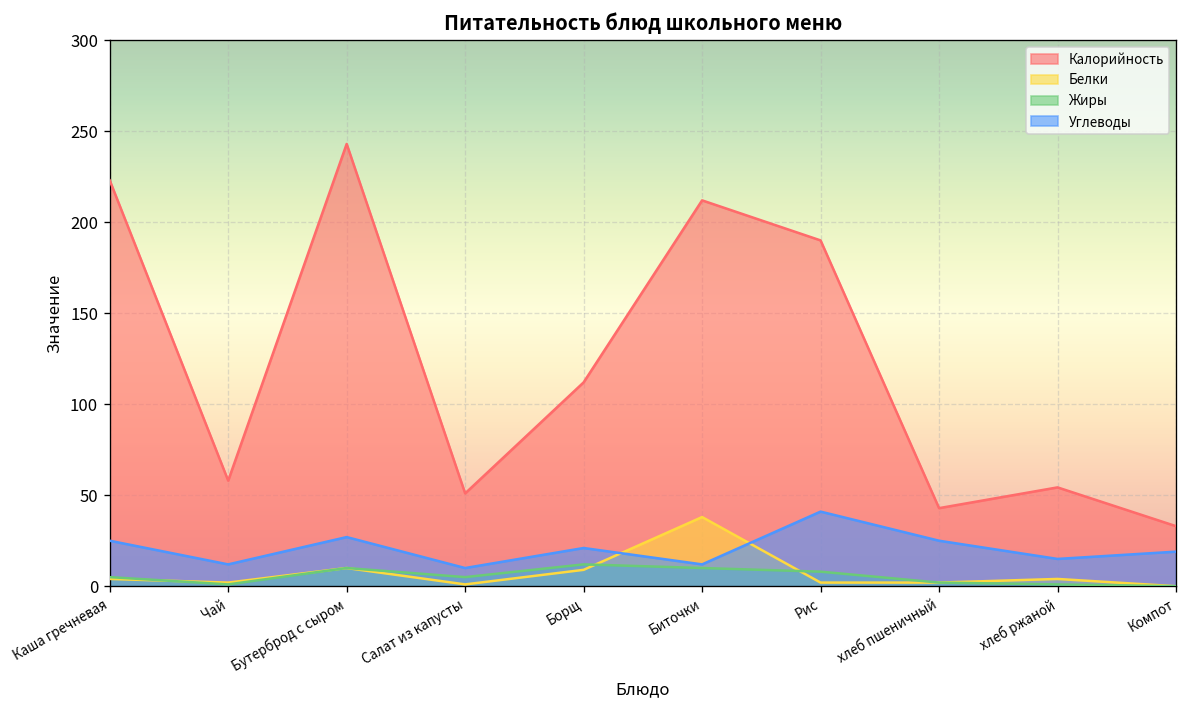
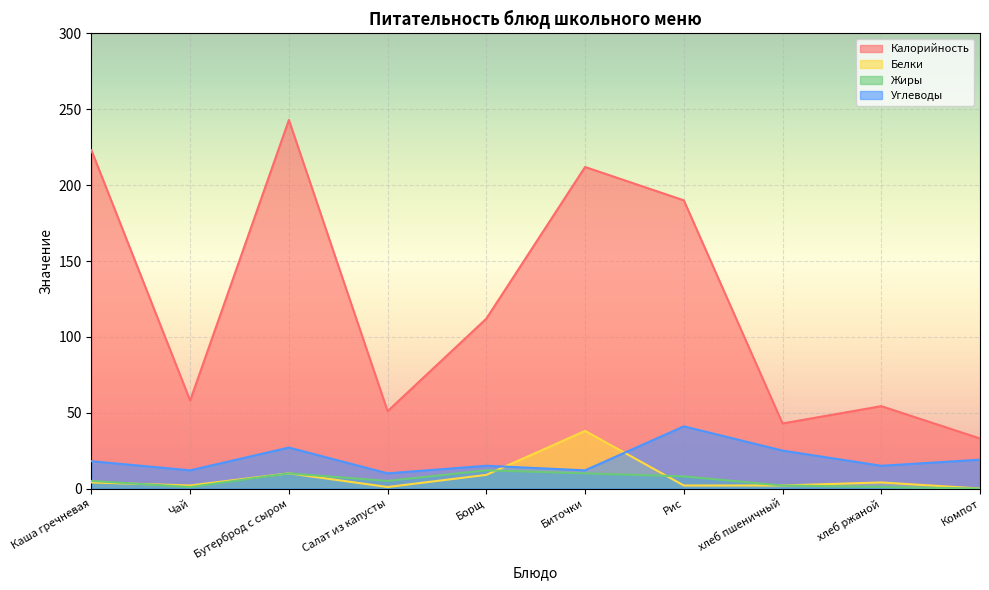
  {
    "Калорийность": {
      "Каша гречневая": 223,
      "Чай": 58,
      "Бутерброд с сыром": 243,
      "Салат из капусты": 51,
      "Борщ": 112,
      "Биточки": 212,
      "Рис": 190,
      "хлеб пшеничный": 43,
      "хлеб ржаной": 54,
      "Компот": 33
    },
    "Белки": {
      "Салат из капусты": 1,
      "Борщ": 9,
      "Биточки": 38,
      "Рис": 2,
      "хлеб ржаной": 4
    },
    "Жиры": {
      "Салат из капусты": 5,
      "Борщ": 12,
      "Биточки": 10,
      "Рис": 8,
      "хлеб ржаной": 1
    },
    "Углеводы": {
-     "Каша гречневая": 25,
+     "Каша гречневая": 18,
      "Чай": 12,
      "Бутерброд с сыром": 27,
      "Салат из капусты": 10,
-     "Борщ": 21,
+     "Борщ": 15,
      "Биточки": 12,
      "Рис": 41,
      "хлеб пшеничный": 25,
      "хлеб ржаной": 15,
      "Компот": 19
    }
  }
